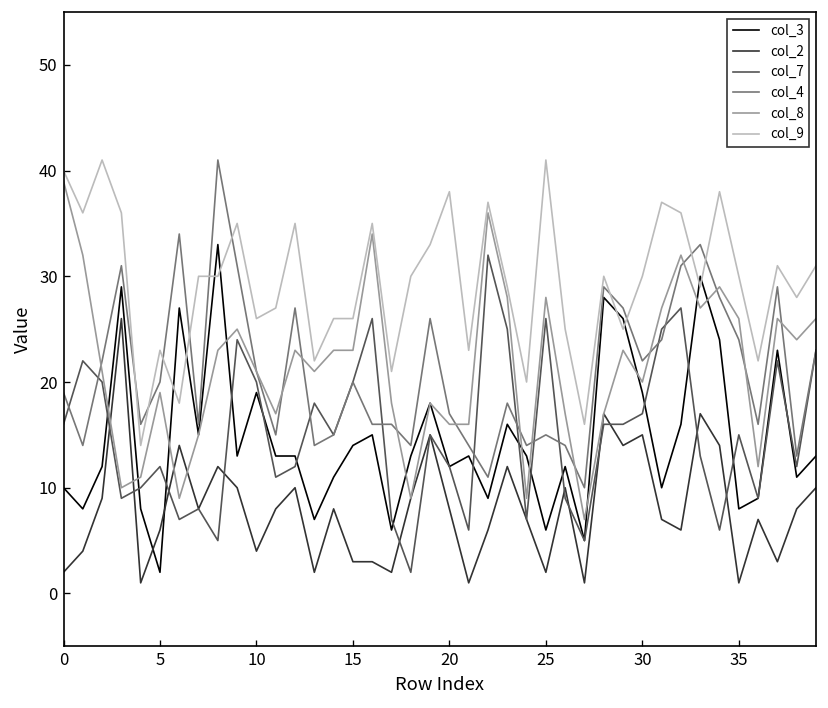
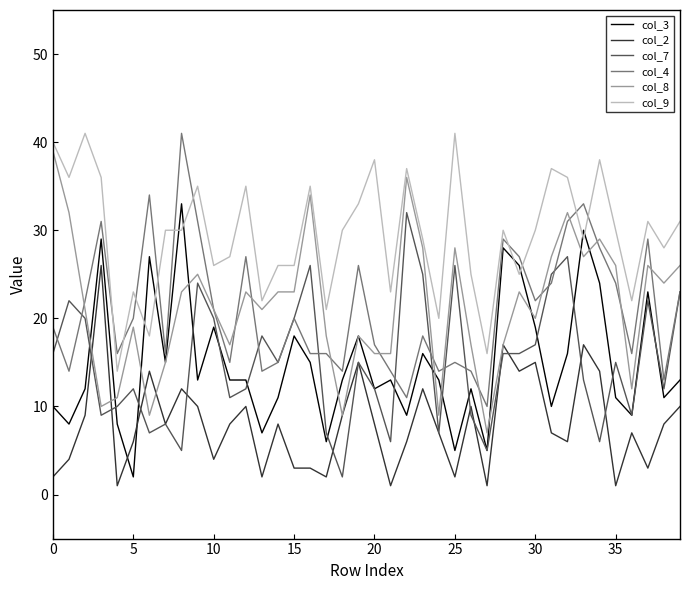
  {
    "col_3": {
      "0": 10,
      "5": 2,
      "10": 19,
-     "15": 14,
-     "25": 6,
+     "15": 18,
+     "25": 5,
      "30": 19,
-     "35": 8
+     "35": 11
    }
  }
